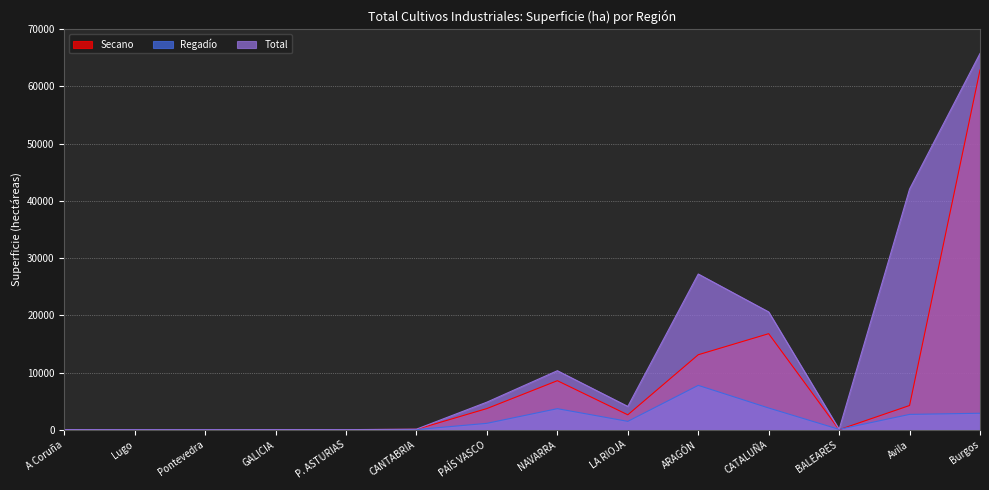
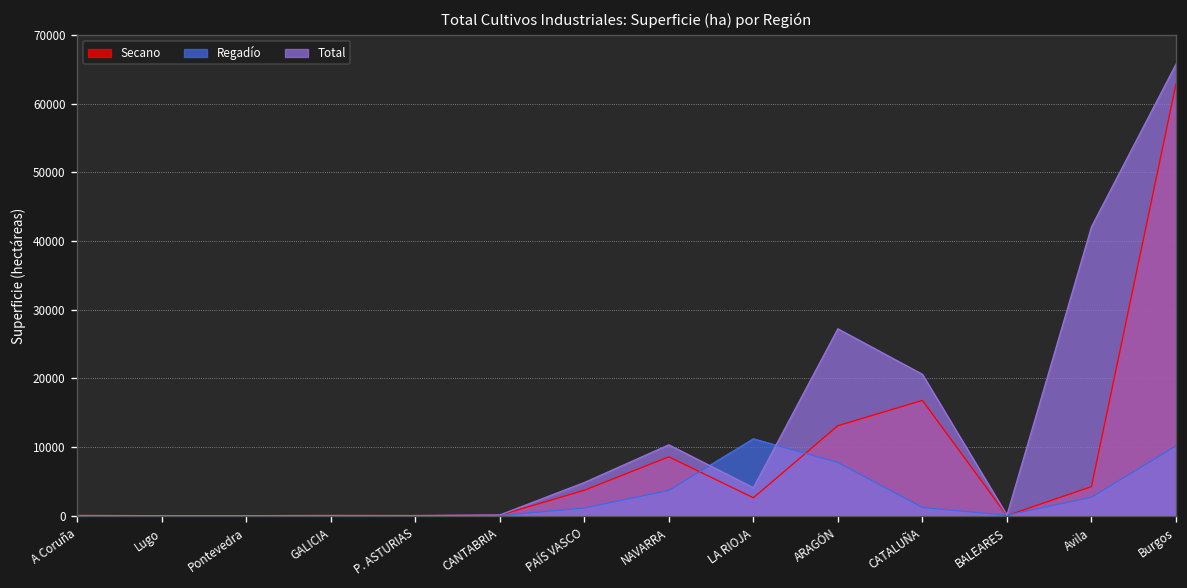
  {
    "Secano": {
      "PAÍS VASCO": 4000,
      "NAVARRA": 9000,
      "LA RIOJA": 3000,
      "ARAGÓN": 13000,
      "CATALUÑA": 17000,
      "Avila": 4000,
      "Burgos": 63000
    },
    "Regadío": {
      "PAÍS VASCO": 1000,
      "NAVARRA": 4000,
-     "LA RIOJA": 1000,
+     "LA RIOJA": 11000,
      "ARAGÓN": 8000,
-     "CATALUÑA": 4000,
+     "CATALUÑA": 1000,
      "Avila": 3000,
-     "Burgos": 3000
+     "Burgos": 10000
    },
    "Total": {
      "PAÍS VASCO": 5000,
      "NAVARRA": 10000,
      "LA RIOJA": 4000,
      "ARAGÓN": 27000,
      "CATALUÑA": 21000,
      "Avila": 42000,
      "Burgos": 66000
    }
  }
